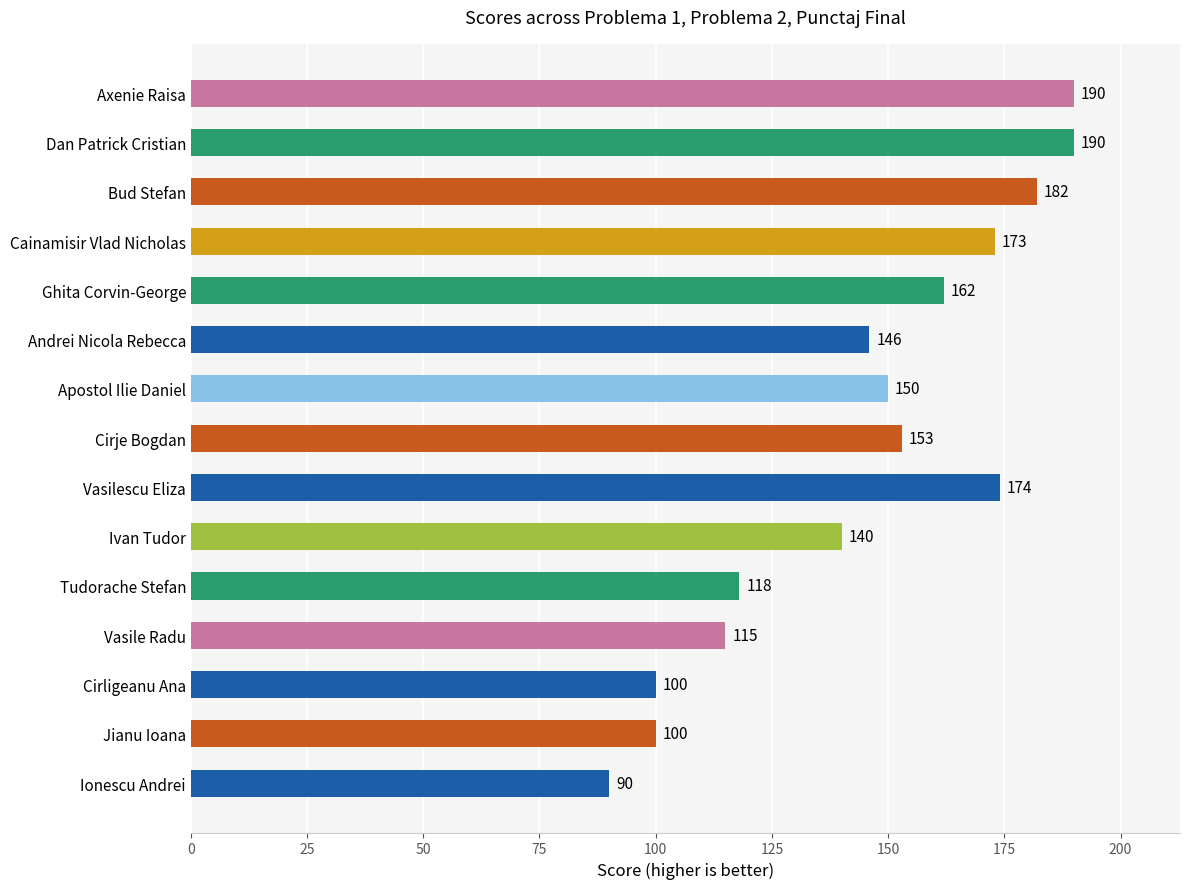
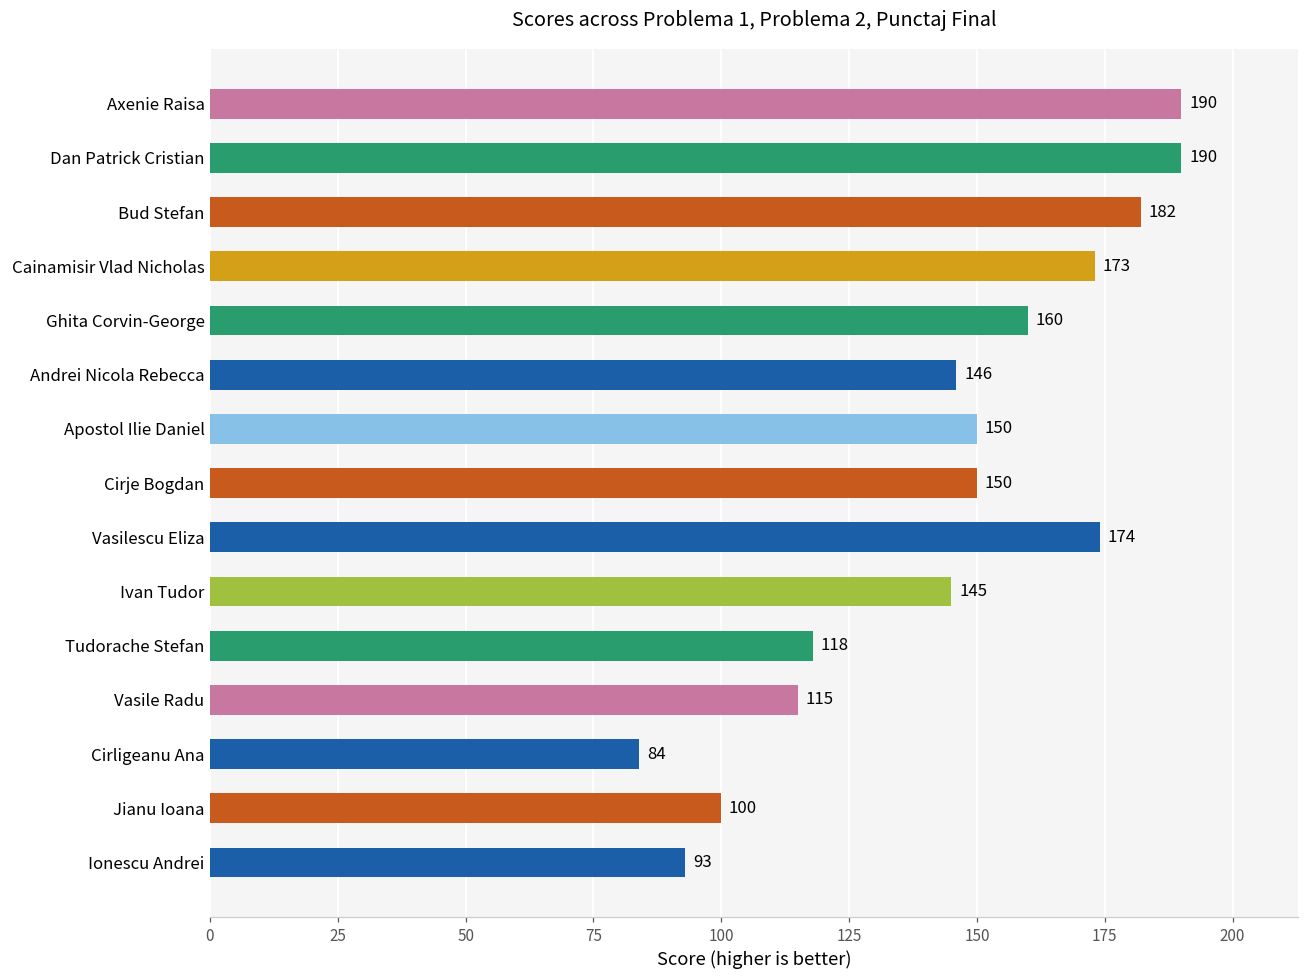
  {
    "Axenie Raisa": 190,
    "Dan Patrick Cristian": 190,
    "Bud Stefan": 182,
    "Cainamisir Vlad Nicholas": 173,
-   "Ghita Corvin-George": 162,
+   "Ghita Corvin-George": 160,
    "Andrei Nicola Rebecca": 146,
    "Apostol Ilie Daniel": 150,
-   "Cirje Bogdan": 153,
+   "Cirje Bogdan": 150,
    "Vasilescu Eliza": 174,
-   "Ivan Tudor": 140,
+   "Ivan Tudor": 145,
    "Tudorache Stefan": 118,
    "Vasile Radu": 115,
-   "Cirligeanu Ana": 100,
+   "Cirligeanu Ana": 84,
    "Jianu Ioana": 100,
-   "Ionescu Andrei": 90
+   "Ionescu Andrei": 93
  }
